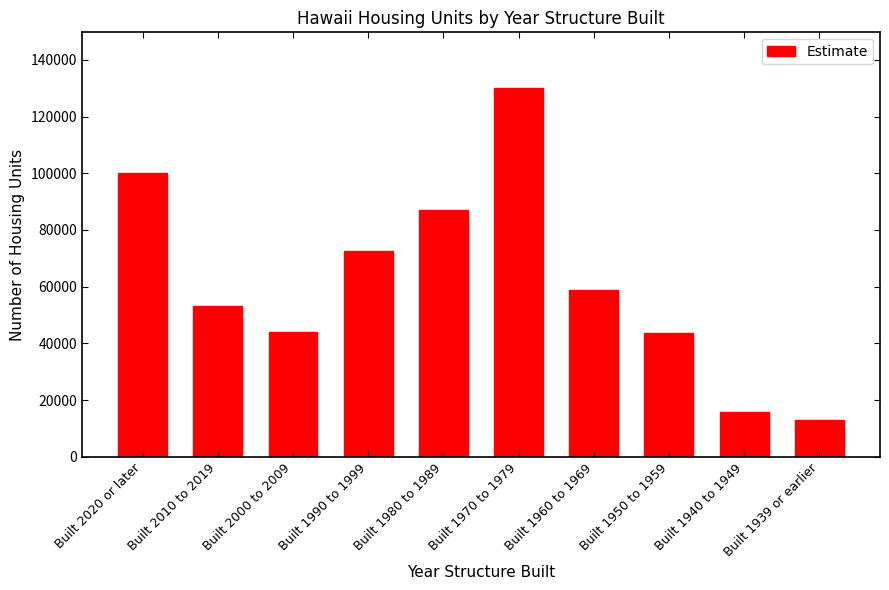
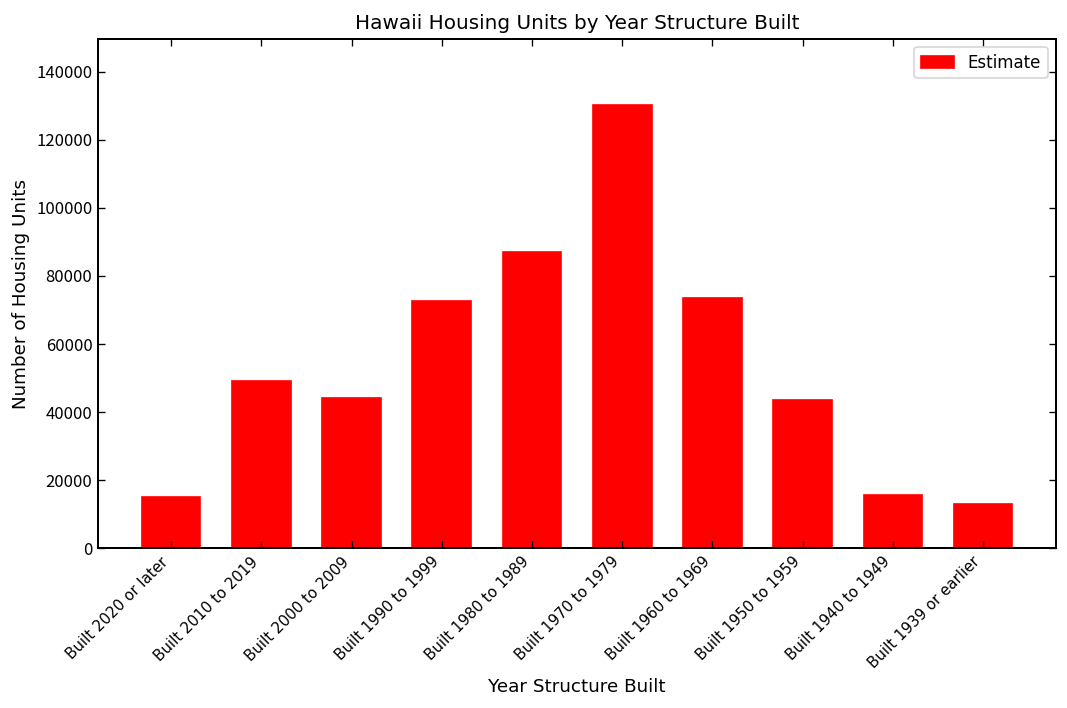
  {
-   "Built 2020 or later": 100000,
-   "Built 2010 to 2019": 53000,
+   "Built 2020 or later": 15000,
+   "Built 2010 to 2019": 49000,
    "Built 2000 to 2009": 44000,
    "Built 1990 to 1999": 73000,
    "Built 1980 to 1989": 87000,
    "Built 1970 to 1979": 130000,
-   "Built 1960 to 1969": 59000,
+   "Built 1960 to 1969": 74000,
    "Built 1950 to 1959": 44000,
    "Built 1940 to 1949": 16000,
    "Built 1939 or earlier": 13000
  }
